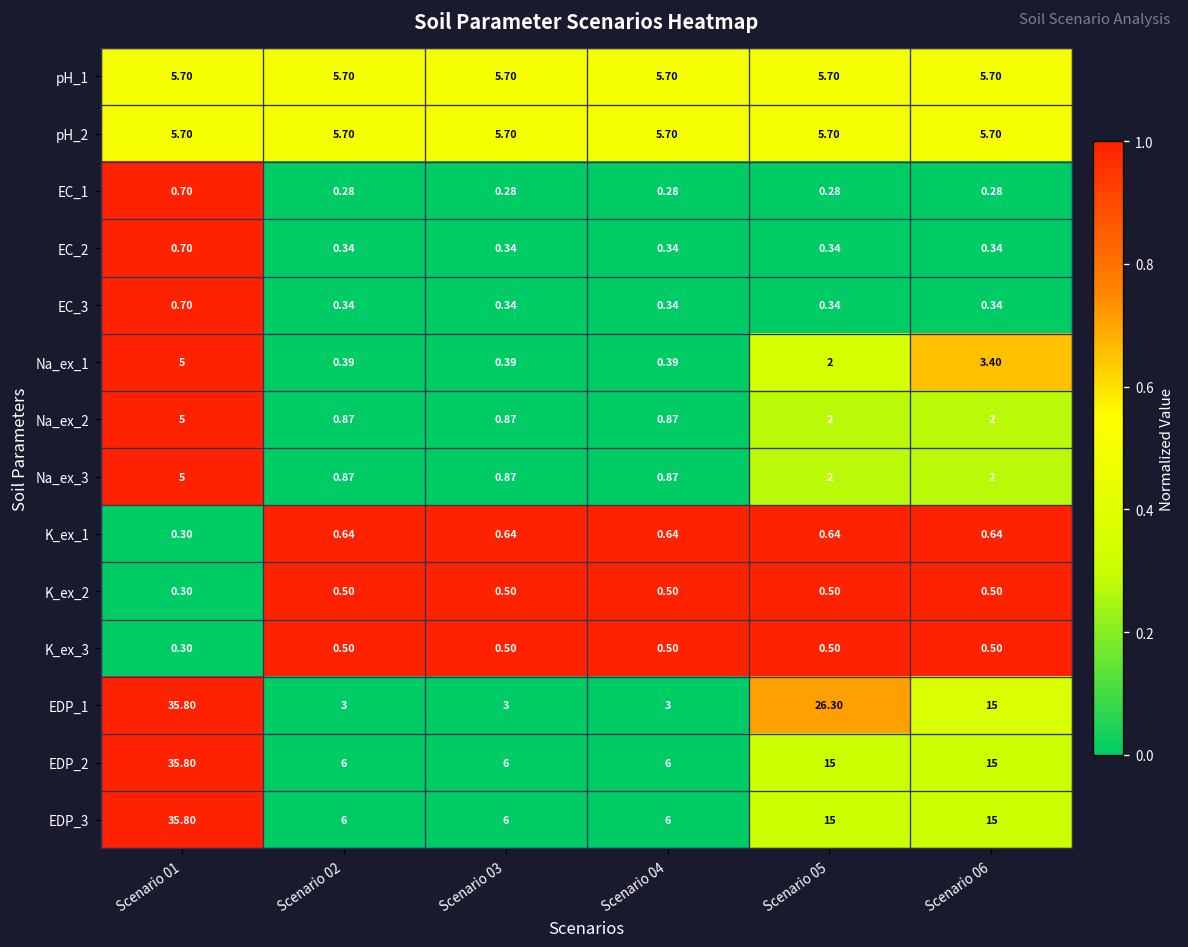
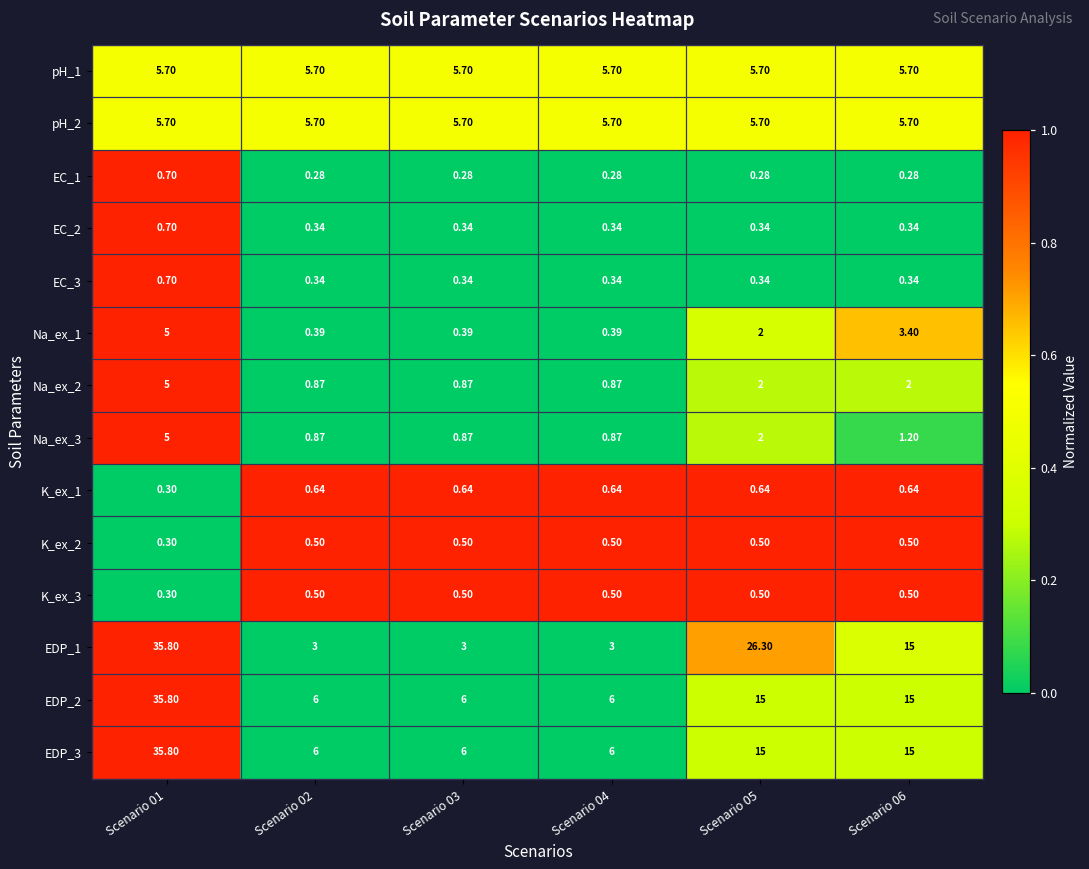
  {
    "pH_1": {
      "Scenario 01": 5.70,
      "Scenario 02": 5.70,
      "Scenario 03": 5.70,
      "Scenario 04": 5.70,
      "Scenario 05": 5.70,
      "Scenario 06": 5.70
    },
    "pH_2": {
      "Scenario 01": 5.70,
      "Scenario 02": 5.70,
      "Scenario 03": 5.70,
      "Scenario 04": 5.70,
      "Scenario 05": 5.70,
      "Scenario 06": 5.70
    },
    "EC_1": {
      "Scenario 01": 0.70,
      "Scenario 02": 0.28,
      "Scenario 03": 0.28,
      "Scenario 04": 0.28,
      "Scenario 05": 0.28,
      "Scenario 06": 0.28
    },
    "EC_2": {
      "Scenario 01": 0.70,
      "Scenario 02": 0.34,
      "Scenario 03": 0.34,
      "Scenario 04": 0.34,
      "Scenario 05": 0.34,
      "Scenario 06": 0.34
    },
    "EC_3": {
      "Scenario 01": 0.70,
      "Scenario 02": 0.34,
      "Scenario 03": 0.34,
      "Scenario 04": 0.34,
      "Scenario 05": 0.34,
      "Scenario 06": 0.34
    },
    "Na_ex_1": {
      "Scenario 01": 5,
      "Scenario 02": 0.39,
      "Scenario 03": 0.39,
      "Scenario 04": 0.39,
      "Scenario 05": 2,
      "Scenario 06": 3.40
    },
    "Na_ex_2": {
      "Scenario 01": 5,
      "Scenario 02": 0.87,
      "Scenario 03": 0.87,
      "Scenario 04": 0.87,
      "Scenario 05": 2,
      "Scenario 06": 2
    },
    "Na_ex_3": {
      "Scenario 01": 5,
      "Scenario 02": 0.87,
      "Scenario 03": 0.87,
      "Scenario 04": 0.87,
      "Scenario 05": 2,
-     "Scenario 06": 2
+     "Scenario 06": 1.20
    },
    "K_ex_1": {
      "Scenario 01": 0.30,
      "Scenario 02": 0.64,
      "Scenario 03": 0.64,
      "Scenario 04": 0.64,
      "Scenario 05": 0.64,
      "Scenario 06": 0.64
    },
    "K_ex_2": {
      "Scenario 01": 0.30,
      "Scenario 02": 0.50,
      "Scenario 03": 0.50,
      "Scenario 04": 0.50,
      "Scenario 05": 0.50,
      "Scenario 06": 0.50
    },
    "K_ex_3": {
      "Scenario 01": 0.30,
      "Scenario 02": 0.50,
      "Scenario 03": 0.50,
      "Scenario 04": 0.50,
      "Scenario 05": 0.50,
      "Scenario 06": 0.50
    },
    "EDP_1": {
      "Scenario 01": 35.80,
      "Scenario 02": 3,
      "Scenario 03": 3,
      "Scenario 04": 3,
      "Scenario 05": 26.30,
      "Scenario 06": 15
    },
    "EDP_2": {
      "Scenario 01": 35.80,
      "Scenario 02": 6,
      "Scenario 03": 6,
      "Scenario 04": 6,
      "Scenario 05": 15,
      "Scenario 06": 15
    },
    "EDP_3": {
      "Scenario 01": 35.80,
      "Scenario 02": 6,
      "Scenario 03": 6,
      "Scenario 04": 6,
      "Scenario 05": 15,
      "Scenario 06": 15
    }
  }
